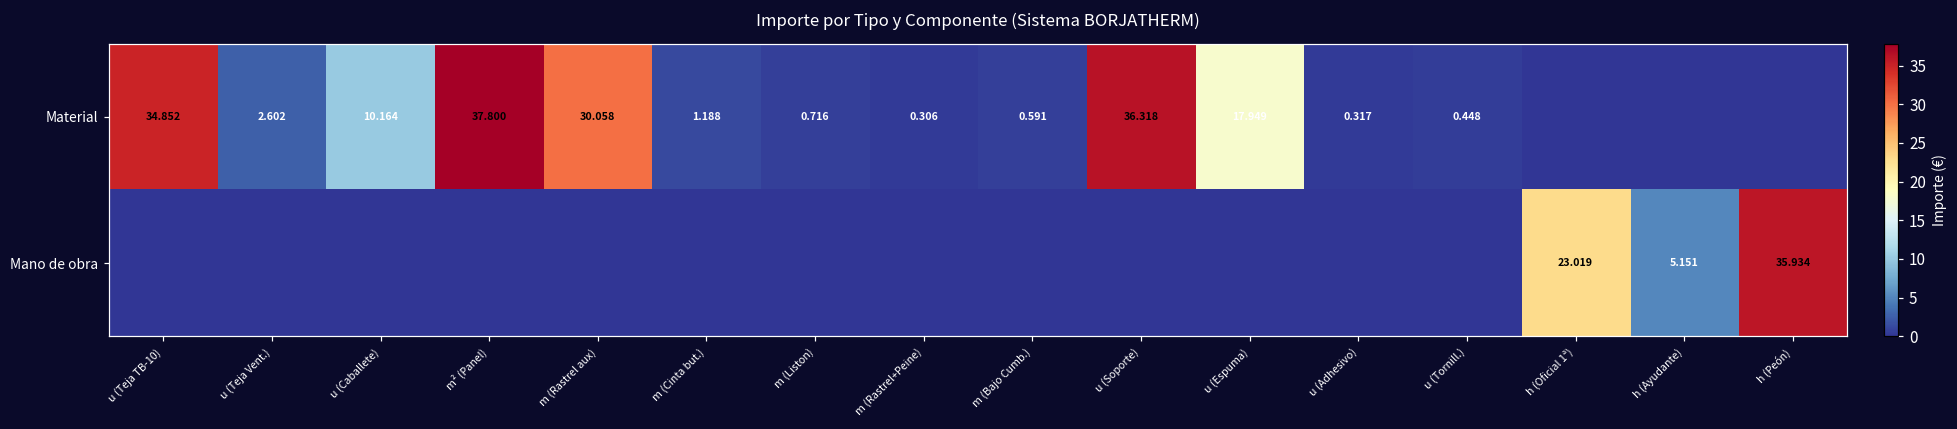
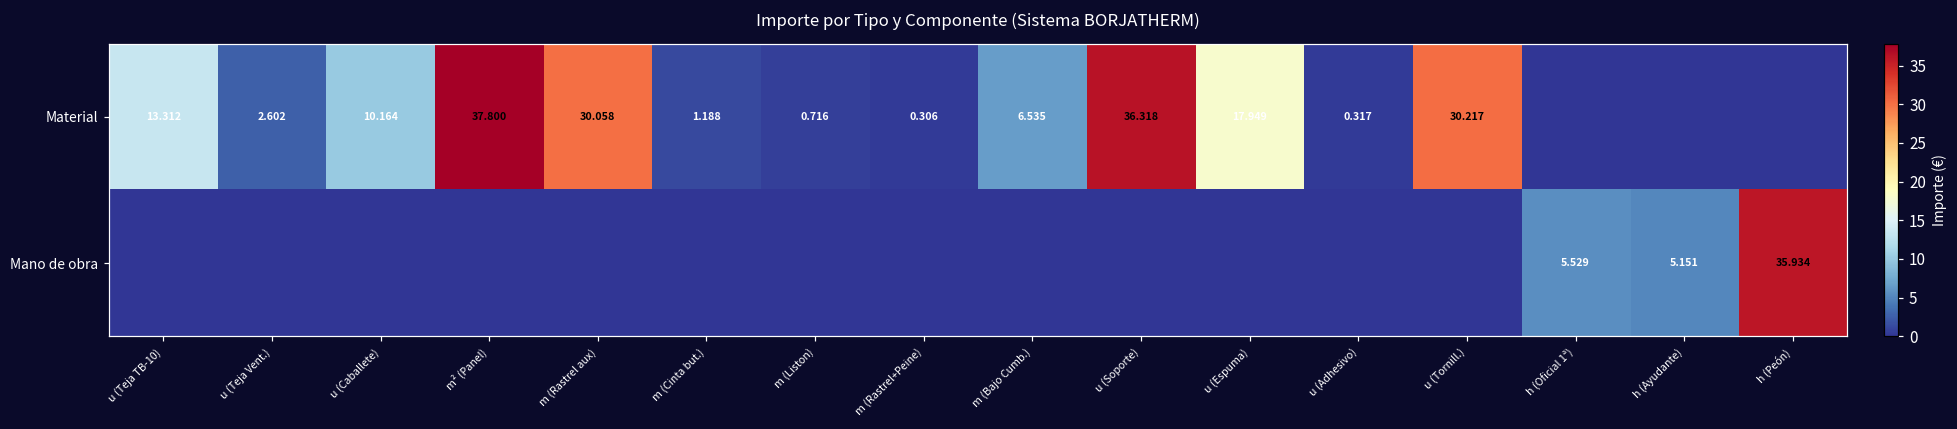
  {
    "Material": {
-     "u (Teja TB-10)": 34.852,
+     "u (Teja TB-10)": 13.312,
      "u (Teja Vent.)": 2.602,
      "u (Caballete)": 10.164,
      "m² (Panel)": 37.800,
      "m (Rastrel aux)": 30.058,
      "m (Cinta but.)": 1.188,
      "m (Liston)": 0.716,
      "m (Rastrel+Peine)": 0.306,
-     "m (Bajo Cumb.)": 0.591,
+     "m (Bajo Cumb.)": 6.535,
      "u (Soporte)": 36.318,
      "u (Espuma)": 17.949,
      "u (Adhesivo)": 0.317,
-     "u (Tornill.)": 0.448
+     "u (Tornill.)": 30.217
    },
    "Mano de obra": {
-     "h (Oficial 1ª)": 23.019,
+     "h (Oficial 1ª)": 5.529,
      "h (Ayudante)": 5.151,
      "h (Peón)": 35.934
    }
  }
